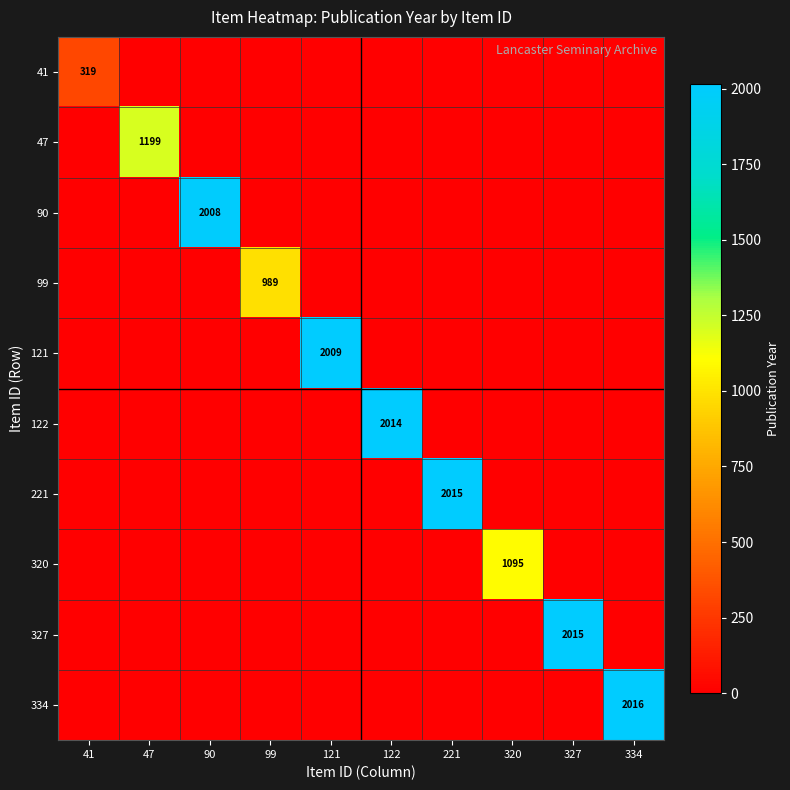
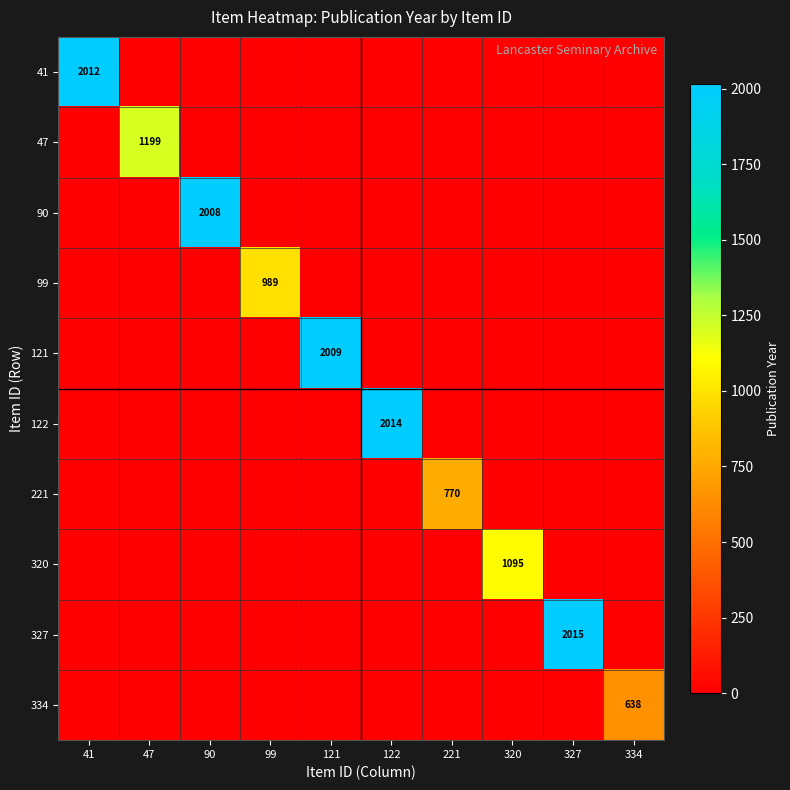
  {
    "41": {
-     "41": 319
+     "41": 2012
    },
    "47": {
      "47": 1199
    },
    "90": {
      "90": 2008
    },
    "99": {
      "99": 989
    },
    "121": {
      "121": 2009
    },
    "122": {
      "122": 2014
    },
    "221": {
-     "221": 2015
+     "221": 770
    },
    "320": {
      "320": 1095
    },
    "327": {
      "327": 2015
    },
    "334": {
-     "334": 2016
+     "334": 638
    }
  }
